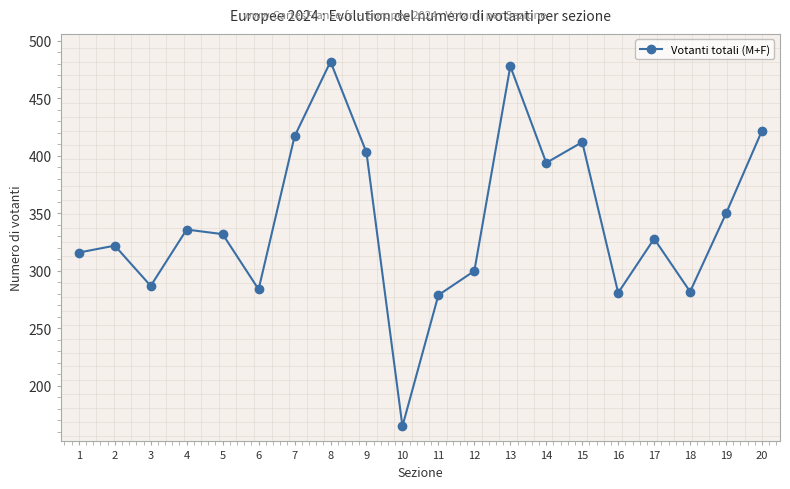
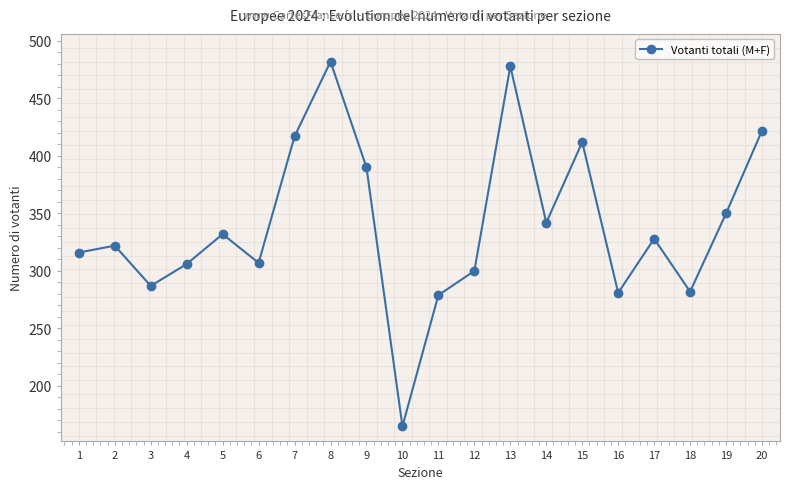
  {
    "1": 316,
    "2": 322,
    "3": 287,
-   "4": 336,
+   "4": 306,
    "5": 332,
-   "6": 284,
+   "6": 307,
    "7": 417,
    "8": 482,
-   "9": 403,
+   "9": 390,
    "10": 165,
    "11": 279,
    "12": 300,
    "13": 478,
-   "14": 394,
+   "14": 342,
    "15": 412,
    "16": 281,
    "17": 328,
    "18": 282,
    "19": 350,
    "20": 422
  }
